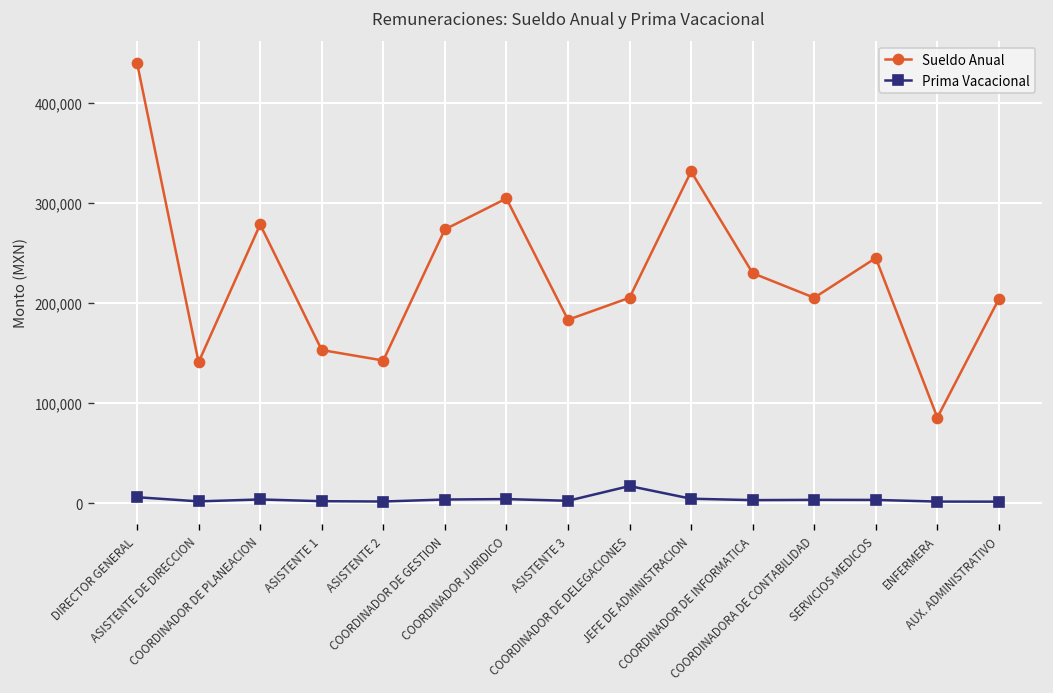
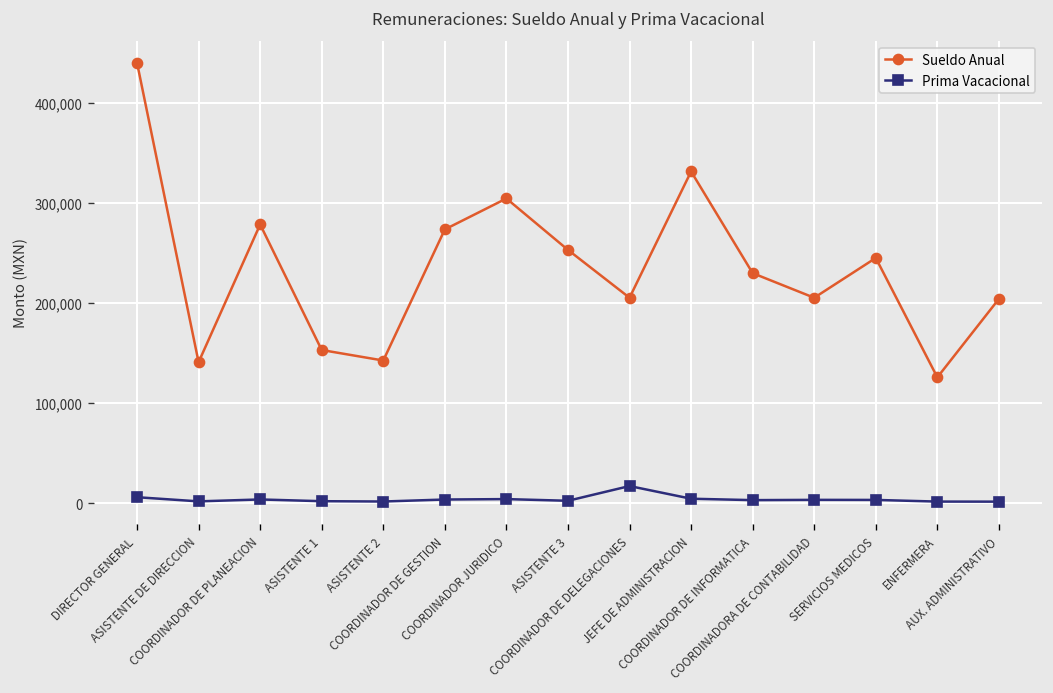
  {
    "Sueldo Anual": {
      "DIRECTOR GENERAL": "440,000",
      "ASISTENTE DE DIRECCION": "140,000",
      "COORDINADOR DE PLANEACION": "280,000",
      "ASISTENTE 1": "150,000",
      "ASISTENTE 2": "140,000",
      "COORDINADOR DE GESTION": "270,000",
      "COORDINADOR JURIDICO": "300,000",
-     "ASISTENTE 3": "180,000",
+     "ASISTENTE 3": "250,000",
      "COORDINADOR DE DELEGACIONES": "210,000",
      "JEFE DE ADMINISTRACION": "330,000",
      "COORDINADOR DE INFORMATICA": "230,000",
      "COORDINADORA DE CONTABILIDAD": "210,000",
      "SERVICIOS MEDICOS": "240,000",
-     "ENFERMERA": "90,000",
+     "ENFERMERA": "130,000",
      "AUX. ADMINISTRATIVO": "200,000"
    },
    "Prima Vacacional": {
      "DIRECTOR GENERAL": "10,000",
      "ASISTENTE DE DIRECCION": "0",
      "COORDINADOR DE PLANEACION": "0",
      "ASISTENTE 1": "0",
      "ASISTENTE 2": "0",
      "COORDINADOR DE GESTION": "0",
      "COORDINADOR JURIDICO": "0",
      "ASISTENTE 3": "0",
      "COORDINADOR DE DELEGACIONES": "20,000",
      "JEFE DE ADMINISTRACION": "0",
      "COORDINADOR DE INFORMATICA": "0",
      "COORDINADORA DE CONTABILIDAD": "0",
      "SERVICIOS MEDICOS": "0",
      "ENFERMERA": "0",
      "AUX. ADMINISTRATIVO": "0"
    }
  }
